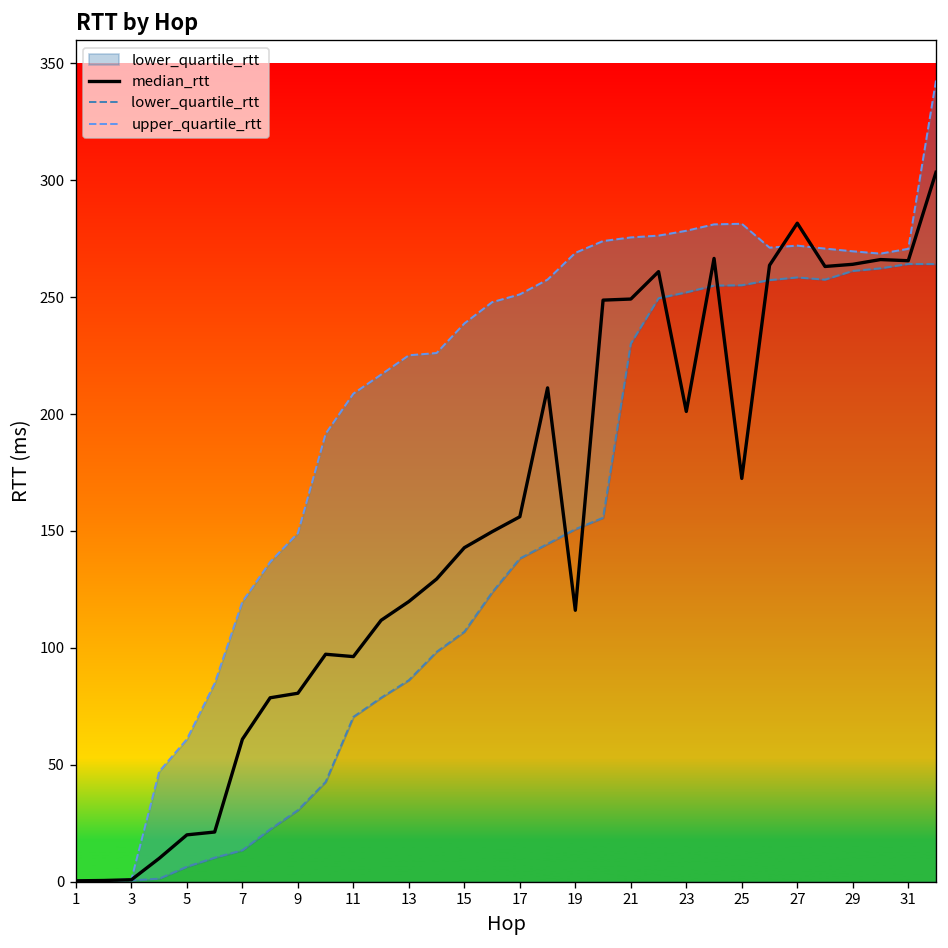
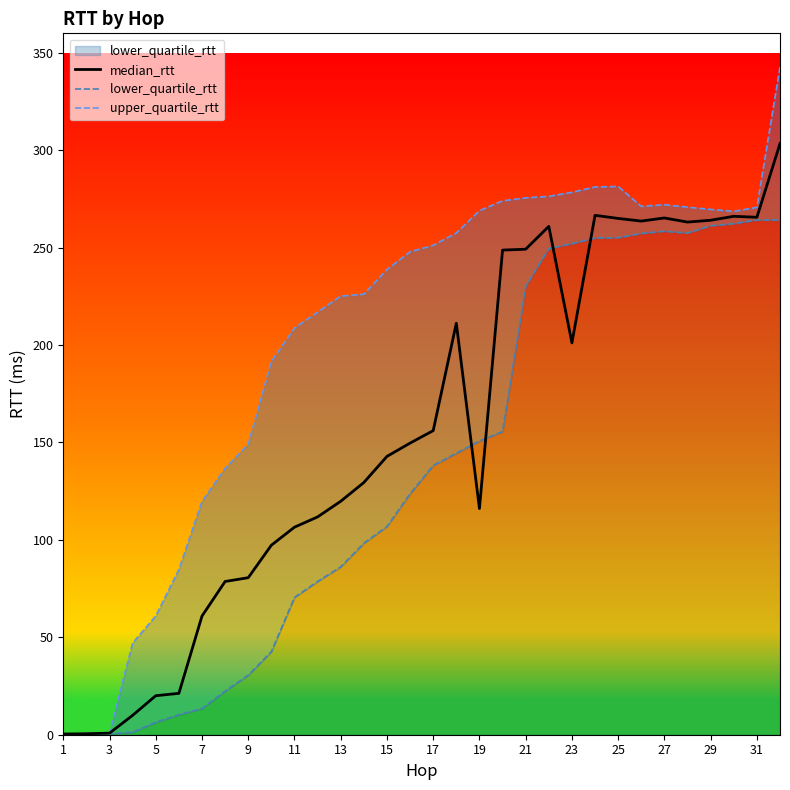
  {
    "median_rtt": {
      "5": 20,
      "7": 61,
      "9": 81,
-     "11": 96,
+     "11": 107,
      "13": 120,
      "15": 143,
      "17": 156,
      "19": 116,
      "21": 249,
      "23": 201,
-     "25": 172,
-     "27": 282,
+     "25": 265,
+     "27": 265,
      "29": 264,
      "31": 266
    }
  }
